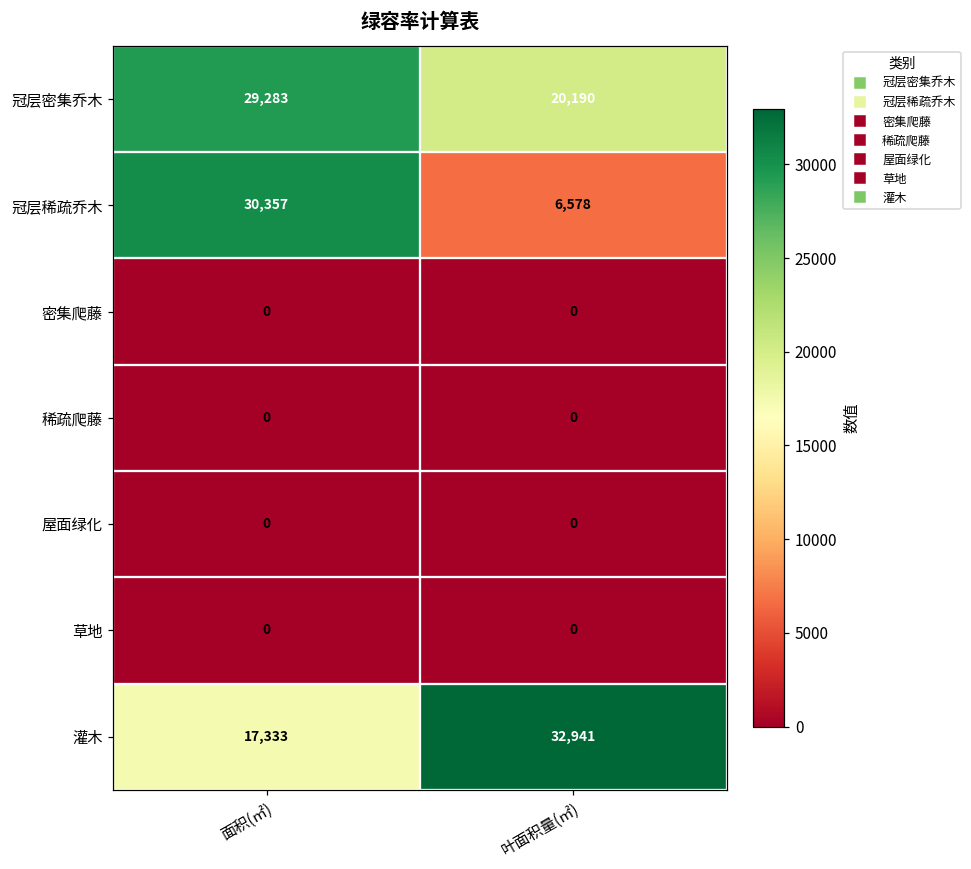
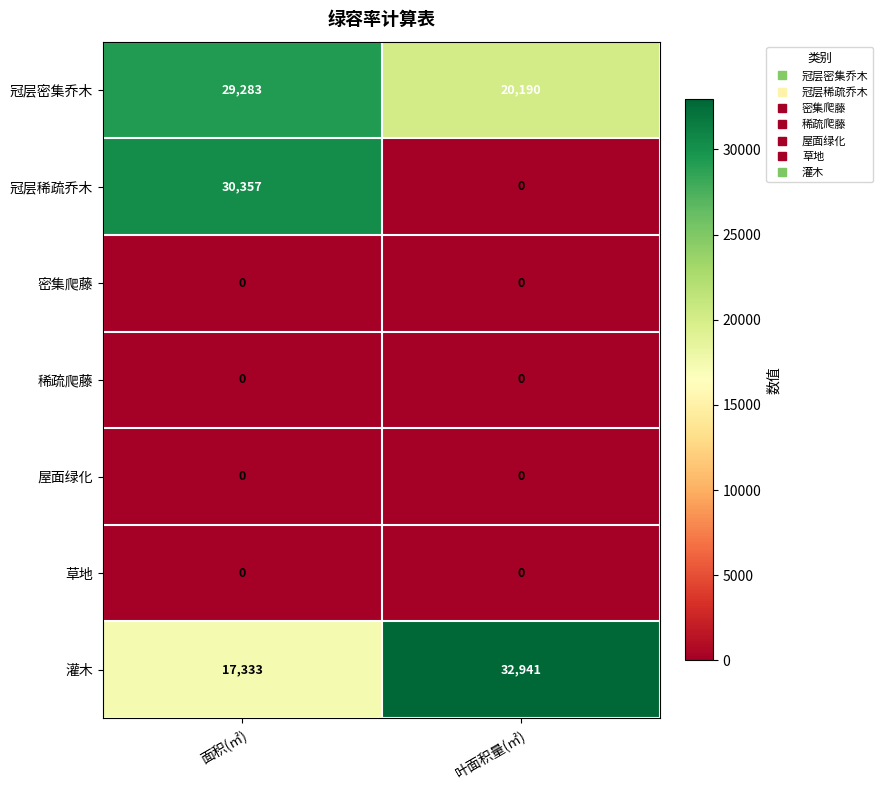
  {
    "冠层密集乔木": {
      "面积(㎡)": "29,283",
      "叶面积量(㎡)": "20,190"
    },
    "冠层稀疏乔木": {
      "面积(㎡)": "30,357",
-     "叶面积量(㎡)": "6,578"
+     "叶面积量(㎡)": "0"
    },
    "密集爬藤": {
      "面积(㎡)": "0",
      "叶面积量(㎡)": "0"
    },
    "稀疏爬藤": {
      "面积(㎡)": "0",
      "叶面积量(㎡)": "0"
    },
    "屋面绿化": {
      "面积(㎡)": "0",
      "叶面积量(㎡)": "0"
    },
    "草地": {
      "面积(㎡)": "0",
      "叶面积量(㎡)": "0"
    },
    "灌木": {
      "面积(㎡)": "17,333",
      "叶面积量(㎡)": "32,941"
    }
  }
